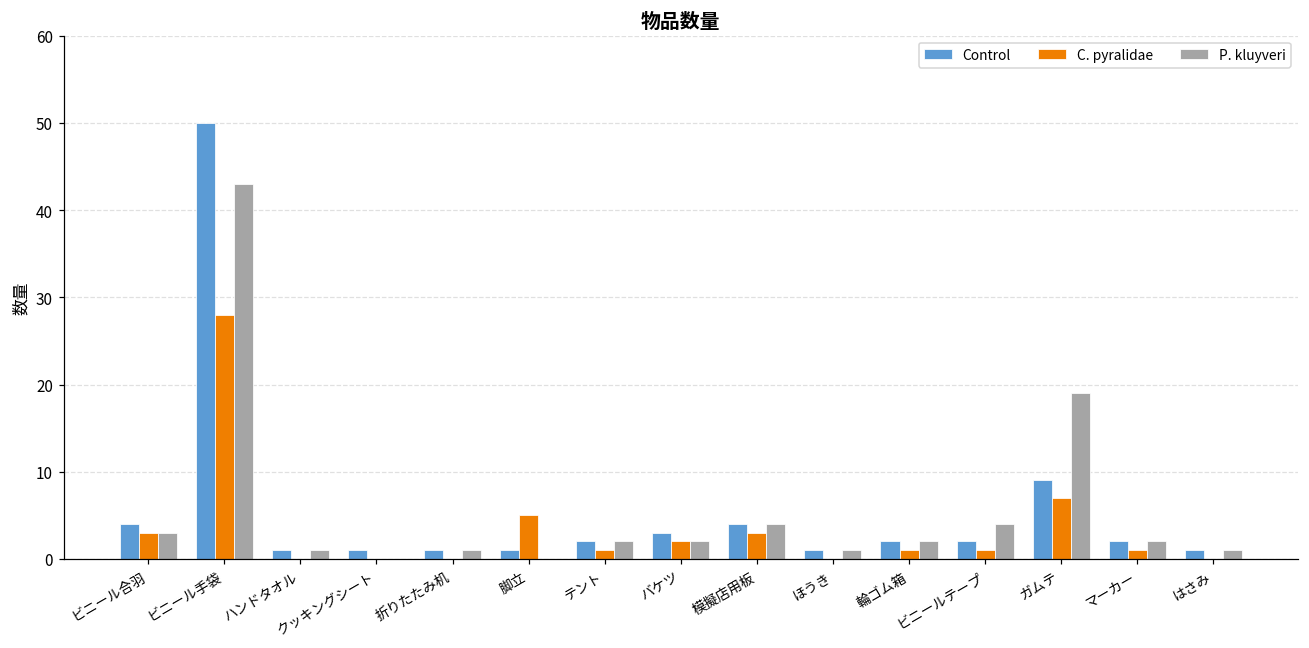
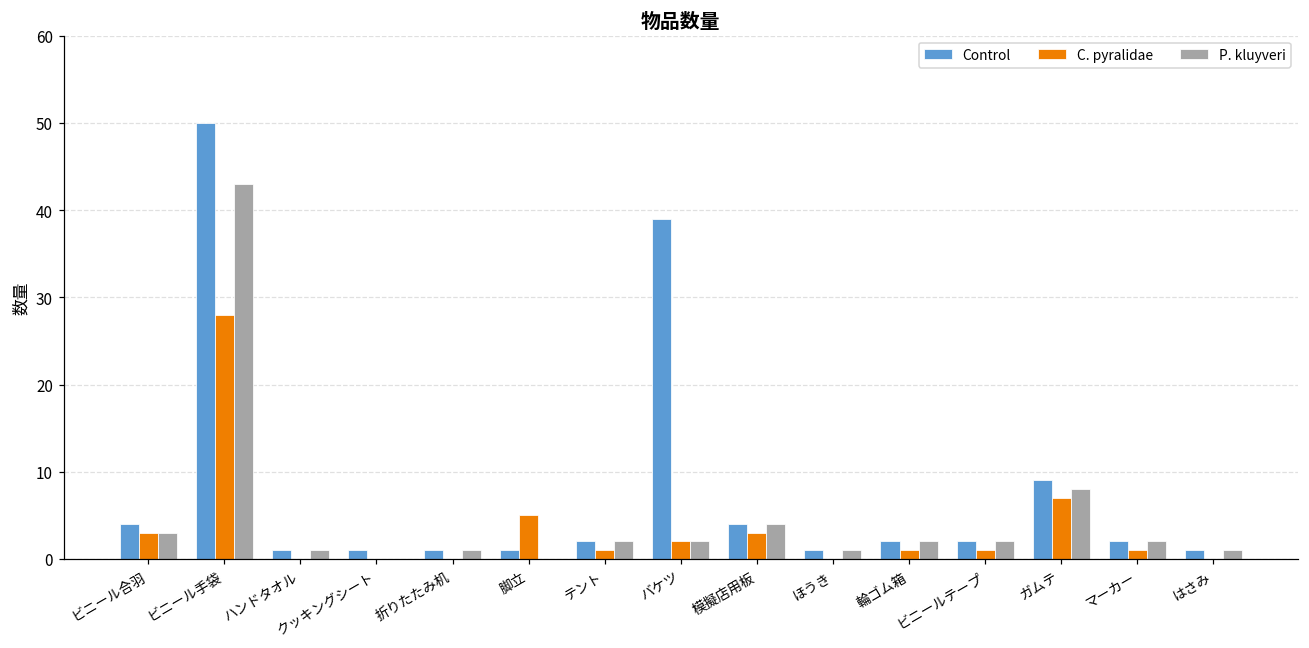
  {
    "Control": {
      "ビニール合羽": 4,
      "ビニール手袋": 50,
      "ハンドタオル": 1,
      "クッキングシート": 1,
      "折りたたみ机": 1,
      "脚立": 1,
      "テント": 2,
-     "バケツ": 3,
+     "バケツ": 39,
      "模擬店用板": 4,
      "ほうき": 1,
      "輪ゴム箱": 2,
      "ビニールテープ": 2,
      "ガムテ": 9,
      "マーカー": 2,
      "はさみ": 1
    },
    "C. pyralidae": {
      "ビニール合羽": 3,
      "ビニール手袋": 28,
      "ハンドタオル": 0,
      "クッキングシート": 0,
      "折りたたみ机": 0,
      "脚立": 5,
      "テント": 1,
      "バケツ": 2,
      "模擬店用板": 3,
      "ほうき": 0,
      "輪ゴム箱": 1,
      "ビニールテープ": 1,
      "ガムテ": 7,
      "マーカー": 1,
      "はさみ": 0
    },
    "P. kluyveri": {
      "ビニール合羽": 3,
      "ビニール手袋": 43,
      "ハンドタオル": 1,
      "クッキングシート": 0,
      "折りたたみ机": 1,
      "脚立": 0,
      "テント": 2,
      "バケツ": 2,
      "模擬店用板": 4,
      "ほうき": 1,
      "輪ゴム箱": 2,
-     "ビニールテープ": 4,
-     "ガムテ": 19,
+     "ビニールテープ": 2,
+     "ガムテ": 8,
      "マーカー": 2,
      "はさみ": 1
    }
  }
